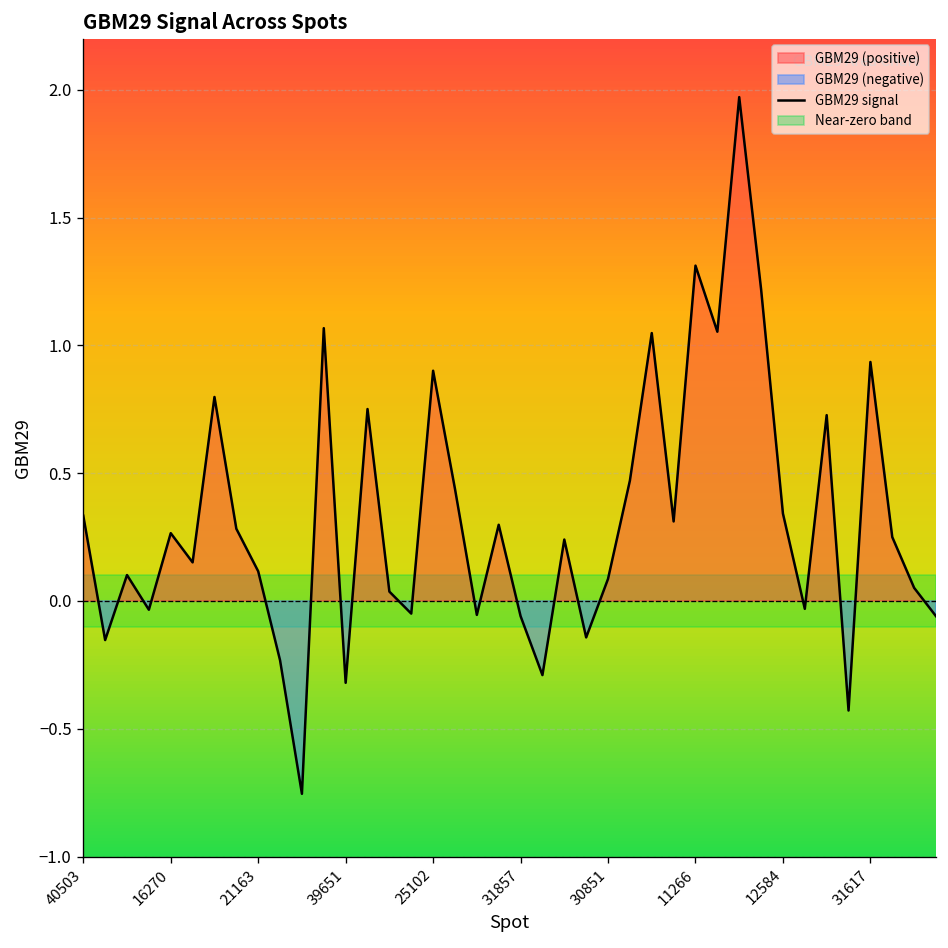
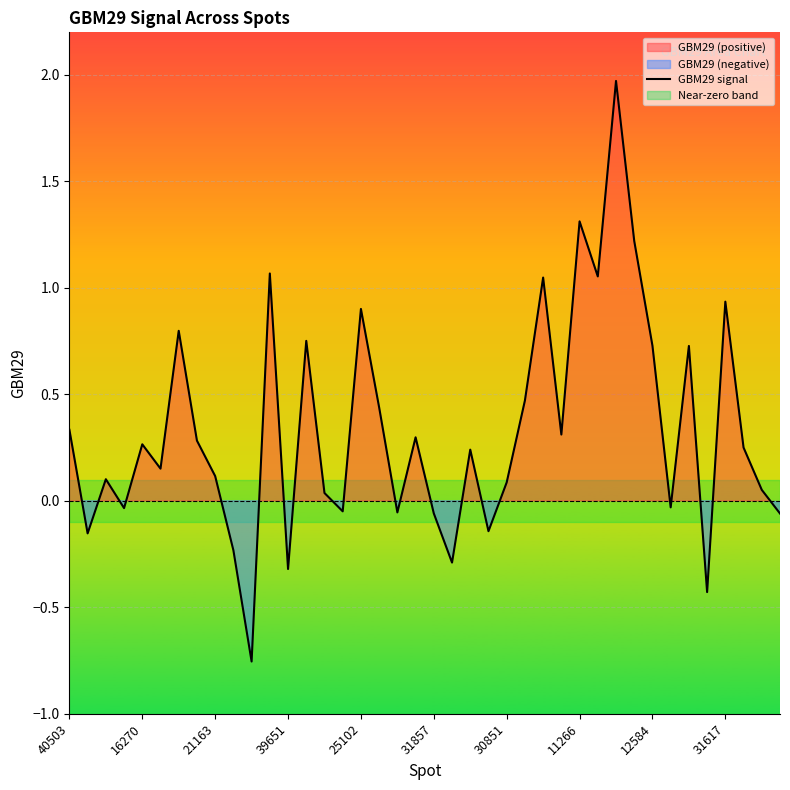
  {
    "40503": 0.33,
    "16270": 0.27,
    "21163": 0.12,
    "39651": -0.32,
    "25102": 0.90,
    "31857": -0.06,
    "30851": 0.09,
    "11266": 1.31,
-   "12584": 0.34,
+   "12584": 0.73,
    "31617": 0.94
  }
